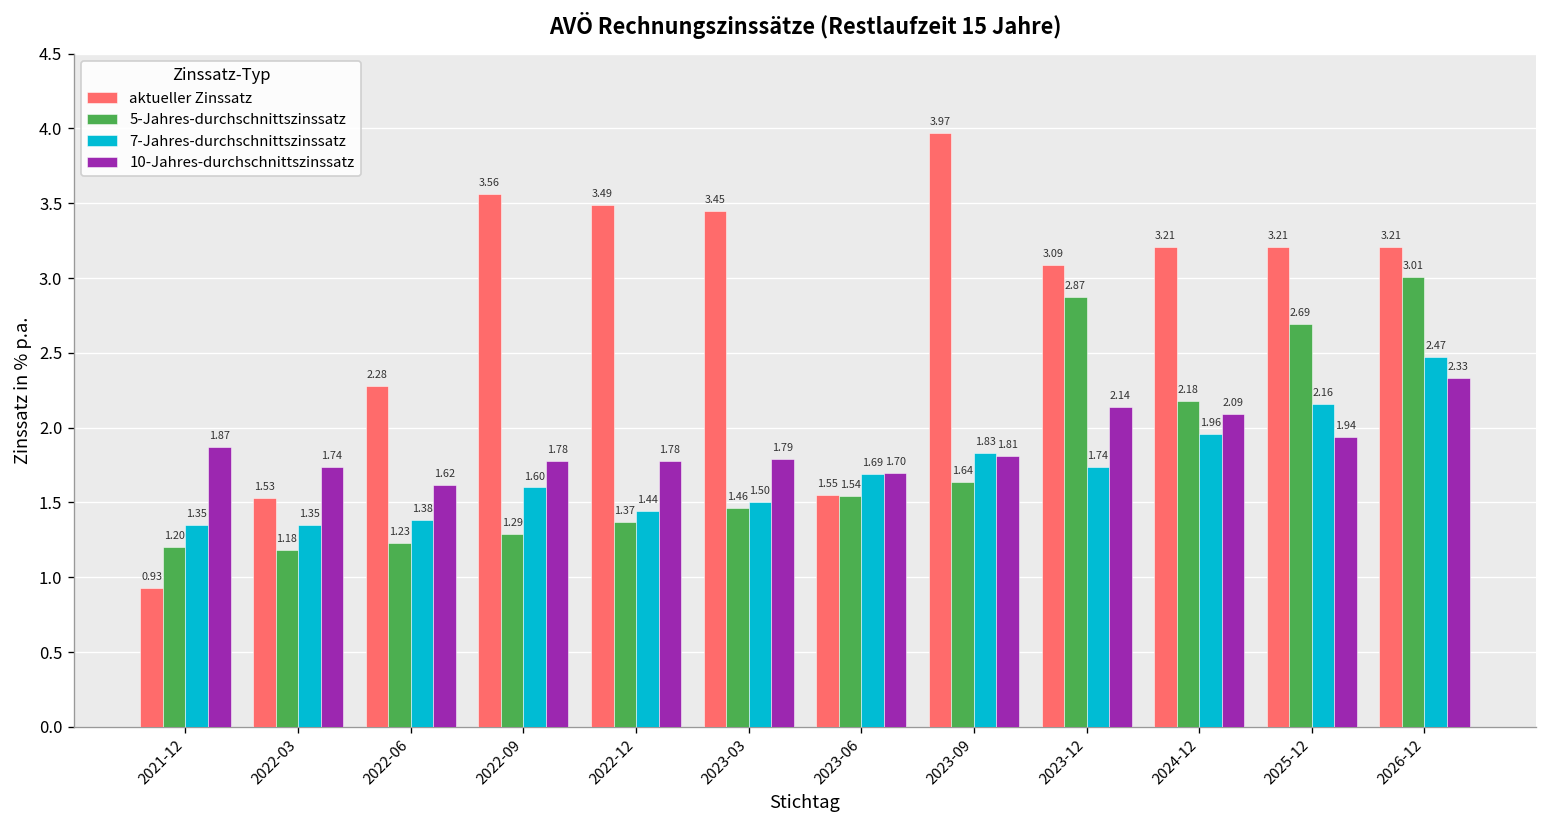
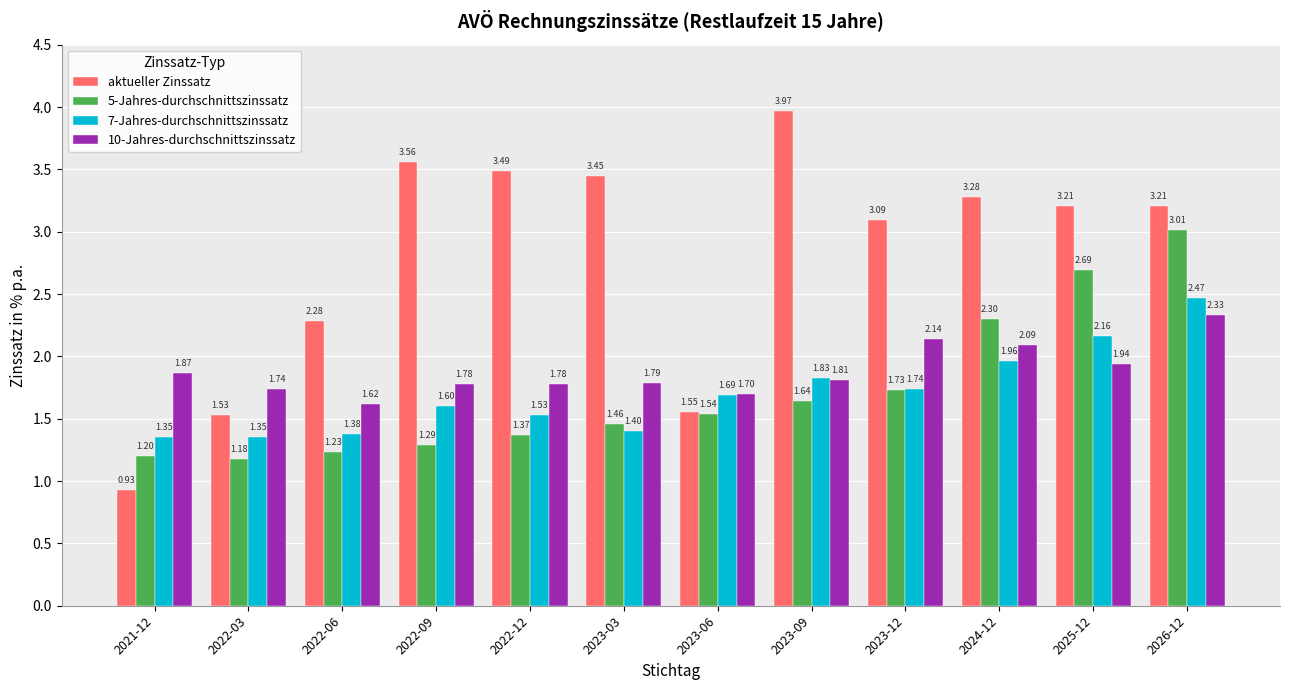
  {
    "aktueller Zinssatz": {
      "2021-12": 0.93,
      "2022-03": 1.53,
      "2022-06": 2.28,
      "2022-09": 3.56,
      "2022-12": 3.49,
      "2023-03": 3.45,
      "2023-06": 1.55,
      "2023-09": 3.97,
      "2023-12": 3.09,
-     "2024-12": 3.21,
+     "2024-12": 3.28,
      "2025-12": 3.21,
      "2026-12": 3.21
    },
    "5-Jahres-durchschnittszinssatz": {
      "2021-12": 1.20,
      "2022-03": 1.18,
      "2022-06": 1.23,
      "2022-09": 1.29,
      "2022-12": 1.37,
      "2023-03": 1.46,
      "2023-06": 1.54,
      "2023-09": 1.64,
-     "2023-12": 2.87,
-     "2024-12": 2.18,
+     "2023-12": 1.73,
+     "2024-12": 2.30,
      "2025-12": 2.69,
      "2026-12": 3.01
    },
    "7-Jahres-durchschnittszinssatz": {
      "2021-12": 1.35,
      "2022-03": 1.35,
      "2022-06": 1.38,
      "2022-09": 1.60,
-     "2022-12": 1.44,
-     "2023-03": 1.50,
+     "2022-12": 1.53,
+     "2023-03": 1.40,
      "2023-06": 1.69,
      "2023-09": 1.83,
      "2023-12": 1.74,
      "2024-12": 1.96,
      "2025-12": 2.16,
      "2026-12": 2.47
    },
    "10-Jahres-durchschnittszinssatz": {
      "2021-12": 1.87,
      "2022-03": 1.74,
      "2022-06": 1.62,
      "2022-09": 1.78,
      "2022-12": 1.78,
      "2023-03": 1.79,
      "2023-06": 1.70,
      "2023-09": 1.81,
      "2023-12": 2.14,
      "2024-12": 2.09,
      "2025-12": 1.94,
      "2026-12": 2.33
    }
  }
